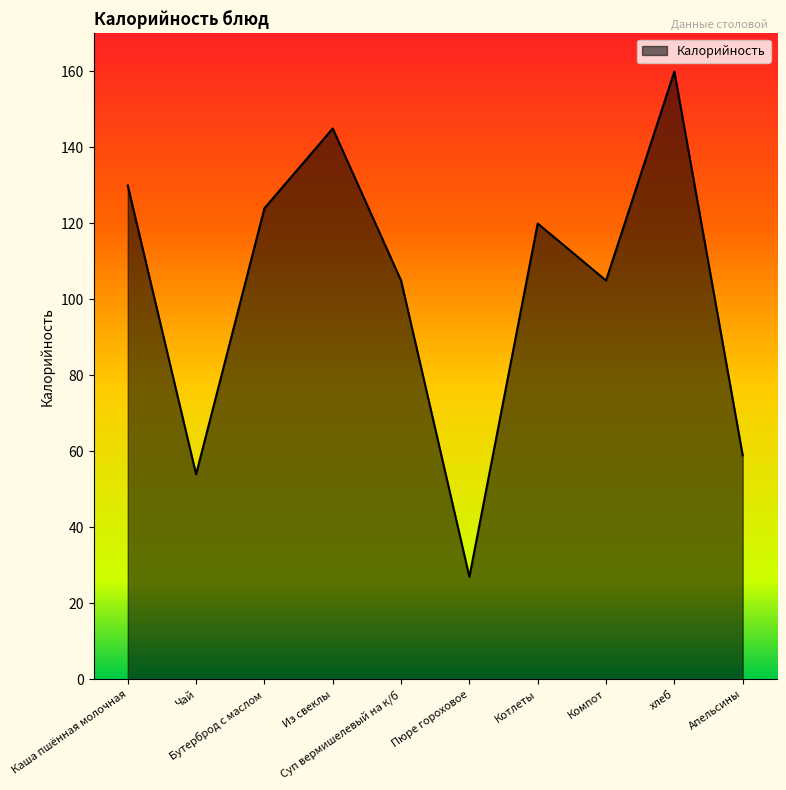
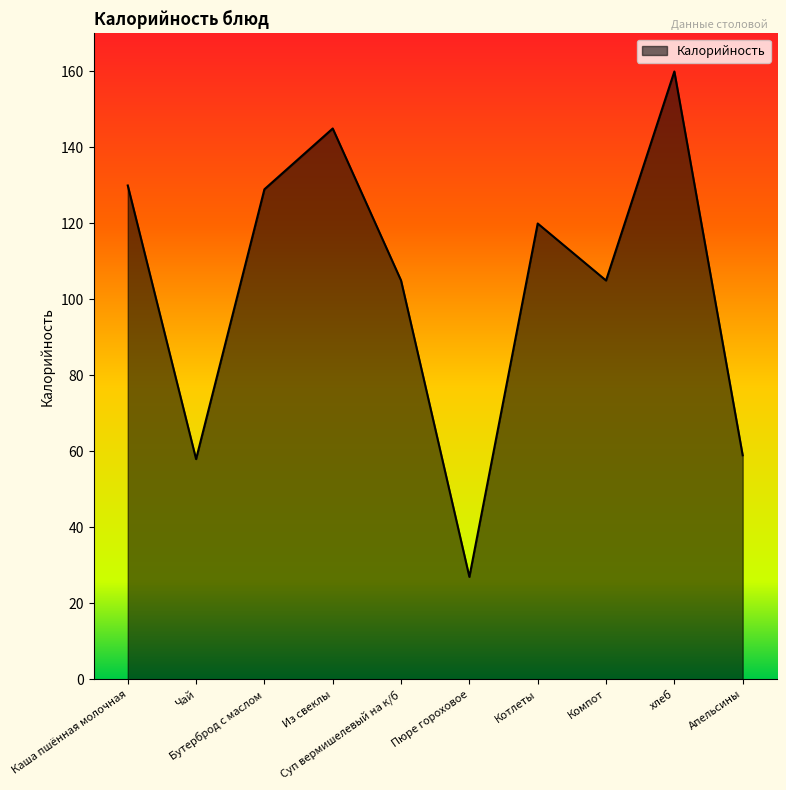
  {
    "Каша пшённая молочная": 130,
-   "Чай": 54,
-   "Бутерброд с маслом": 124,
+   "Чай": 58,
+   "Бутерброд с маслом": 129,
    "Из свеклы": 145,
    "Суп вермишелевый на к/б": 105,
    "Пюре гороховое": 27,
    "Котлеты": 120,
    "Компот": 105,
    "хлеб": 160,
    "Апельсины": 59
  }
